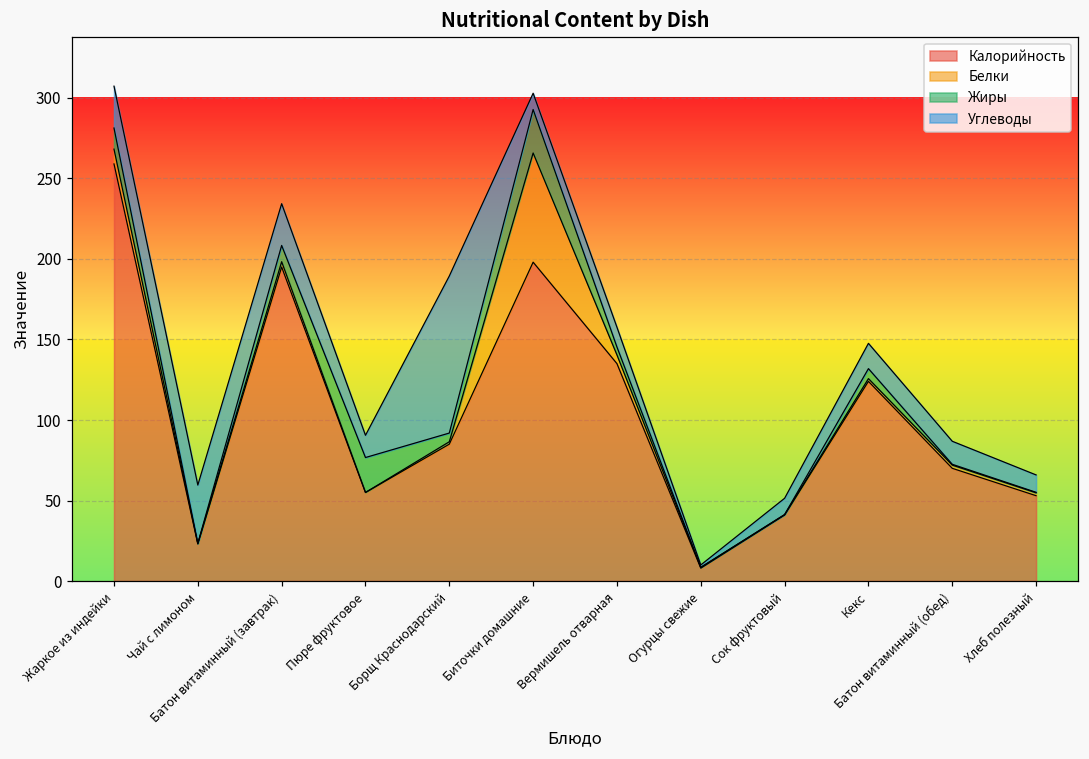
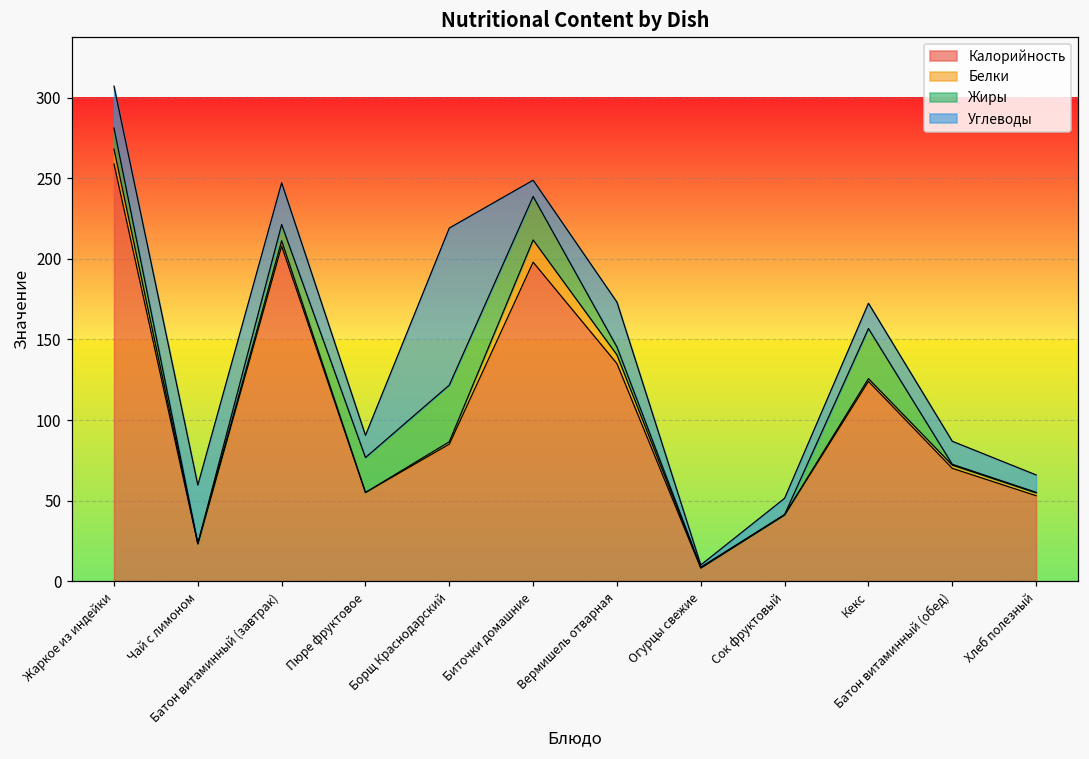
  {
    "Калорийность": {
      "Жаркое из индейки": 259,
-     "Батон витаминный (завтрак)": 195,
+     "Батон витаминный (завтрак)": 208,
      "Биточки домашние": 198,
      "Вермишель отварная": 135,
      "Батон витаминный (обед)": 70,
      "Хлеб полезный": 53
    },
    "Белки": {
      "Жаркое из индейки": 9,
      "Батон витаминный (завтрак)": 3,
-     "Биточки домашние": 68,
+     "Биточки домашние": 14,
      "Вермишель отварная": 5
    },
    "Жиры": {
      "Жаркое из индейки": 13,
      "Батон витаминный (завтрак)": 10,
      "Пюре фруктовое": 22,
-     "Борщ Краснодарский": 5,
+     "Борщ Краснодарский": 35,
      "Биточки домашние": 27,
      "Вермишель отварная": 5,
-     "Кекс": 6
+     "Кекс": 31
    },
    "Углеводы": {
      "Жаркое из индейки": 26,
      "Чай с лимоном": 36,
      "Батон витаминный (завтрак)": 26,
      "Пюре фруктовое": 14,
      "Борщ Краснодарский": 97,
      "Биточки домашние": 10,
-     "Вермишель отварная": 12,
+     "Вермишель отварная": 28,
      "Сок фруктовый": 10,
      "Кекс": 16,
      "Батон витаминный (обед)": 14,
      "Хлеб полезный": 11
    }
  }
